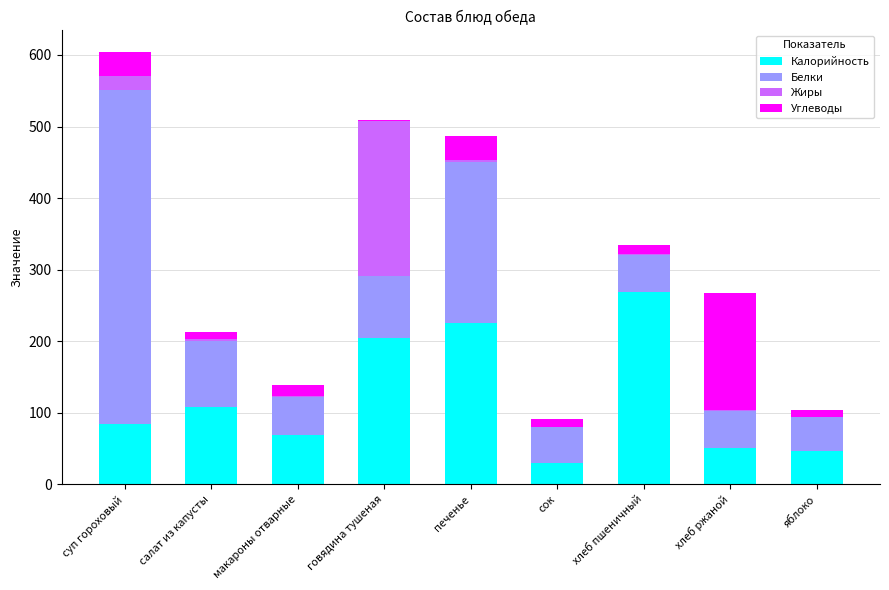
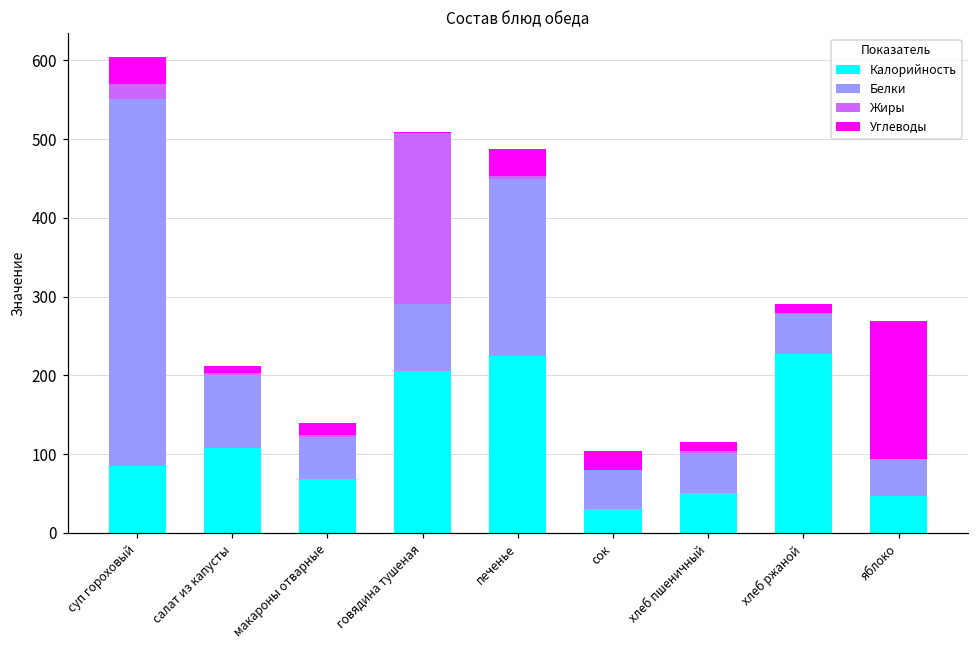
  {
    "Калорийность": {
      "суп гороховый": 90,
      "салат из капусты": 110,
      "макароны отварные": 70,
      "говядина тушеная": 210,
      "печенье": 230,
      "сок": 30,
-     "хлеб пшеничный": 270,
-     "хлеб ржаной": 50,
+     "хлеб пшеничный": 50,
+     "хлеб ржаной": 230,
      "яблоко": 50
    },
    "Белки": {
      "суп гороховый": 470,
      "салат из капусты": 90,
      "макароны отварные": 50,
      "говядина тушеная": 90,
      "печенье": 230,
      "сок": 50,
      "хлеб пшеничный": 50,
      "хлеб ржаной": 50,
      "яблоко": 50
    },
    "Жиры": {
      "суп гороховый": 20,
      "говядина тушеная": 220,
      "печенье": 0,
      "сок": 0
    },
    "Углеводы": {
      "суп гороховый": 30,
      "салат из капусты": 10,
      "макароны отварные": 20,
      "печенье": 30,
-     "сок": 10,
+     "сок": 20,
      "хлеб пшеничный": 10,
-     "хлеб ржаной": 160,
-     "яблоко": 10
+     "хлеб ржаной": 10,
+     "яблоко": 180
    }
  }
